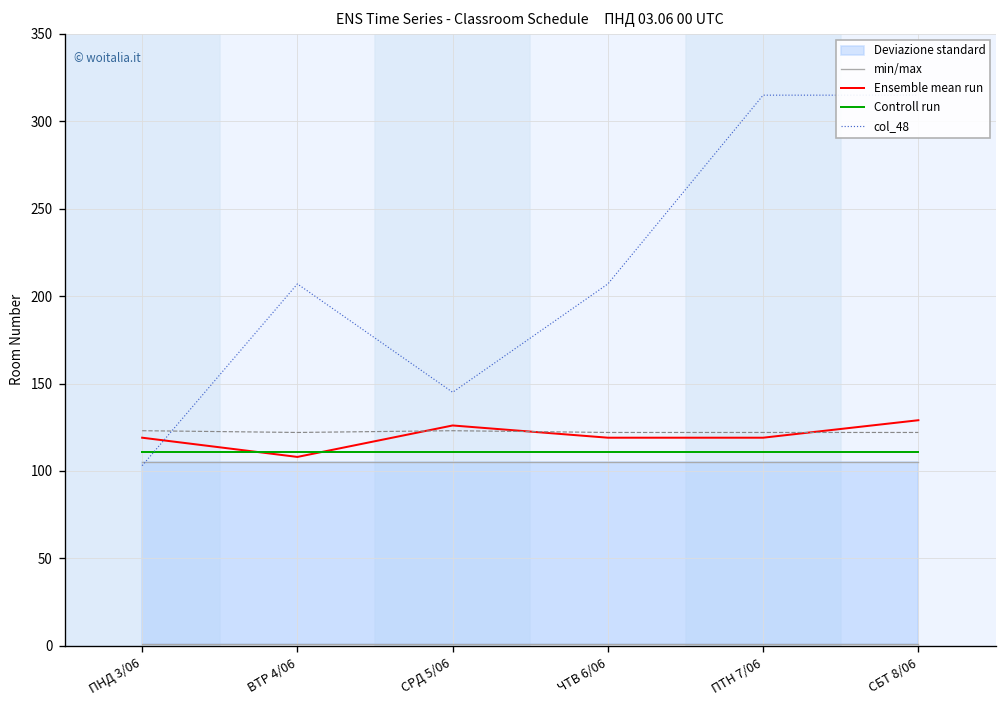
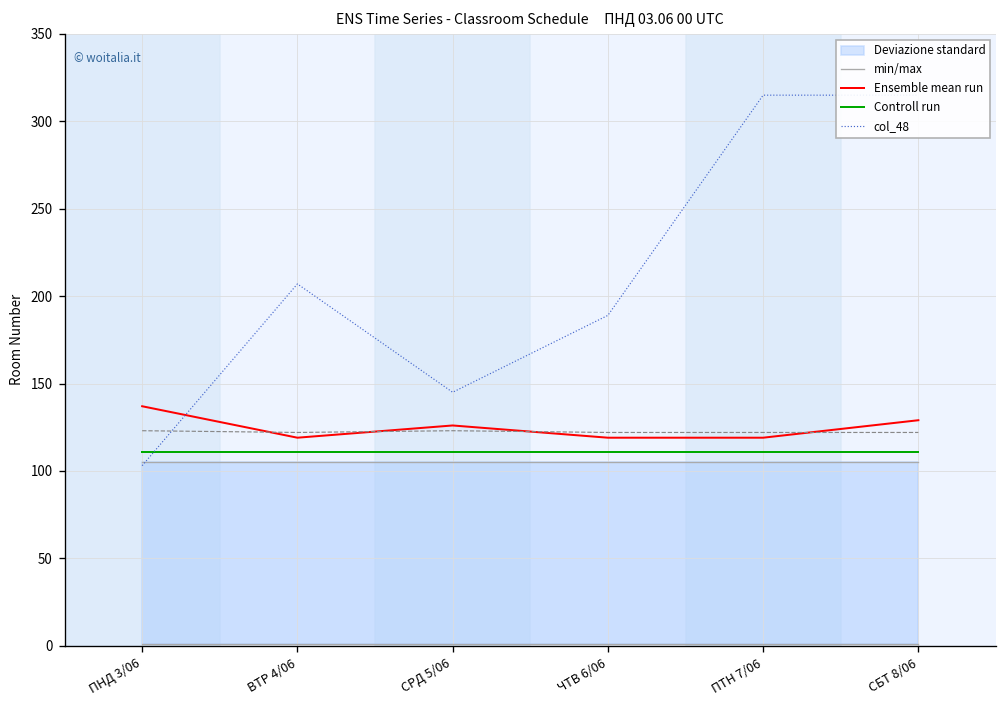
  {
    "Deviazione standard": {
      "ПНД 3/06": 105,
      "ВТР 4/06": 105,
      "СРД 5/06": 105,
      "ЧТВ 6/06": 105,
      "ПТН 7/06": 105,
      "СБТ 8/06": 105
    },
    "Ensemble mean run": {
-     "ПНД 3/06": 119,
-     "ВТР 4/06": 108,
+     "ПНД 3/06": 137,
+     "ВТР 4/06": 119,
      "СРД 5/06": 126,
      "ЧТВ 6/06": 119,
      "ПТН 7/06": 119,
      "СБТ 8/06": 129
    },
    "Controll run": {
      "ПНД 3/06": 111,
      "ВТР 4/06": 111,
      "СРД 5/06": 111,
      "ЧТВ 6/06": 111,
      "ПТН 7/06": 111,
      "СБТ 8/06": 111
    },
    "col_48": {
      "ПНД 3/06": 103,
      "ВТР 4/06": 207,
      "СРД 5/06": 145,
-     "ЧТВ 6/06": 207,
+     "ЧТВ 6/06": 189,
      "ПТН 7/06": 315
    }
  }
